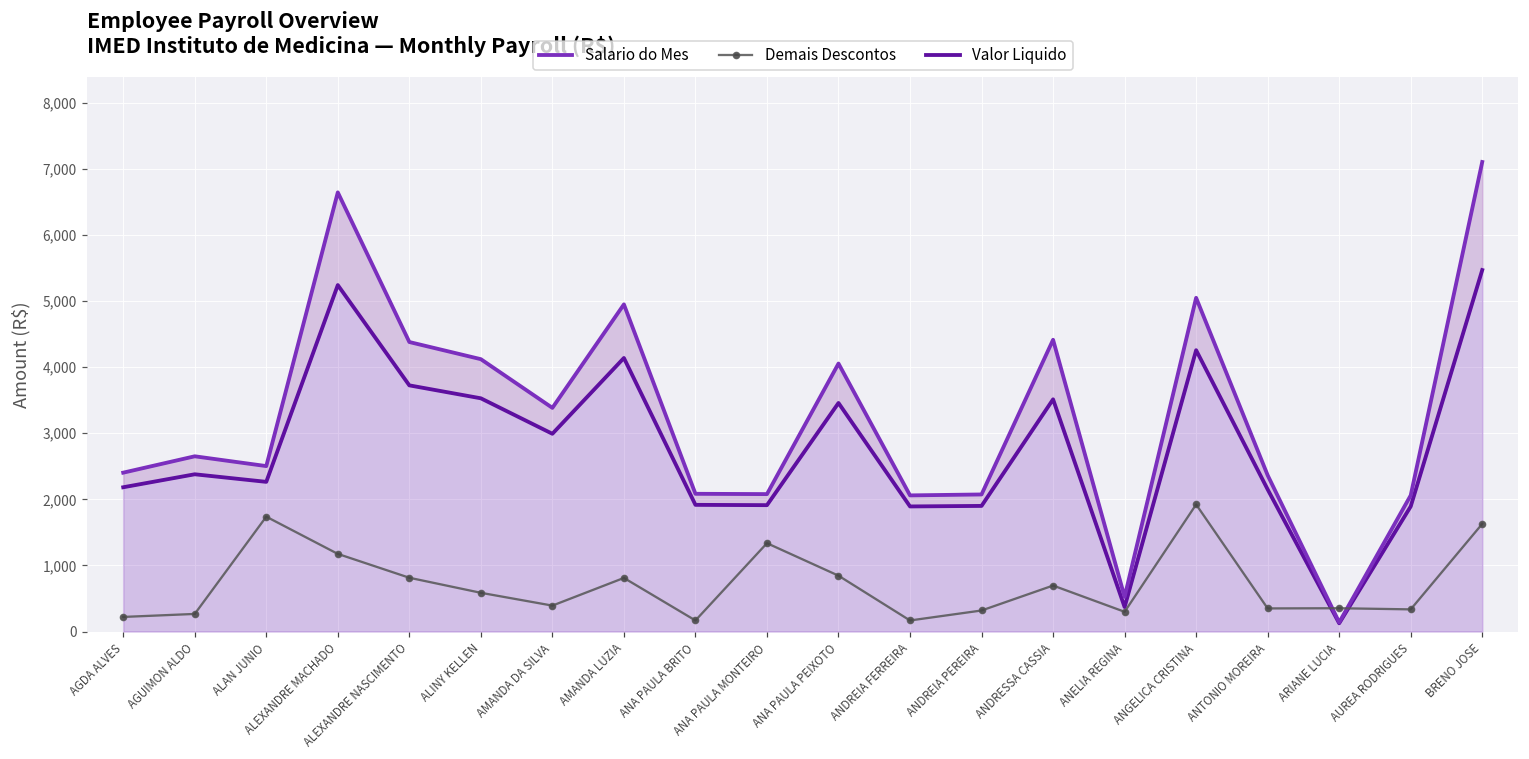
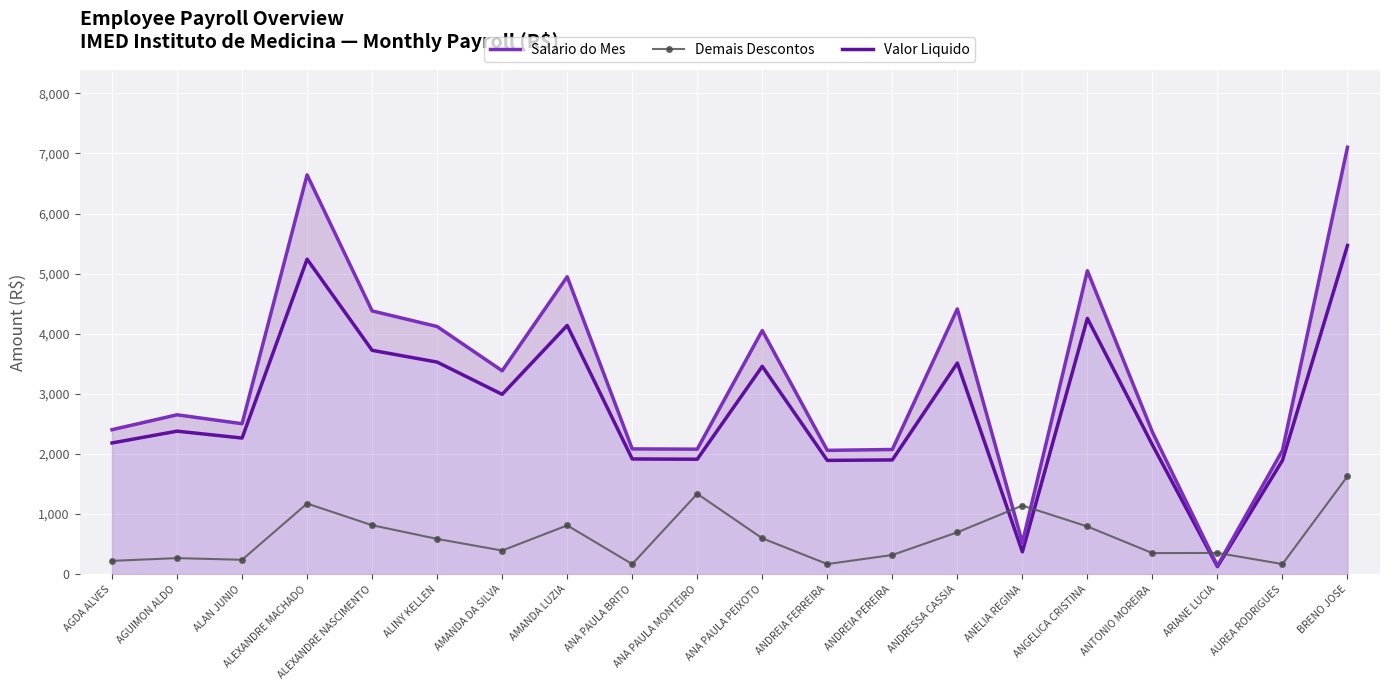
  {
    "Demais Descontos": {
      "AGDA ALVES": "200",
      "AGUIMON ALDO": "300",
-     "ALAN JUNIO": "1,700",
+     "ALAN JUNIO": "200",
      "ALEXANDRE MACHADO": "1,200",
      "ALEXANDRE NASCIMENTO": "800",
      "ALINY KELLEN": "600",
      "AMANDA DA SILVA": "400",
      "AMANDA LUZIA": "800",
      "ANA PAULA BRITO": "200",
      "ANA PAULA MONTEIRO": "1,300",
-     "ANA PAULA PEIXOTO": "800",
+     "ANA PAULA PEIXOTO": "600",
      "ANDREIA FERREIRA": "200",
      "ANDREIA PEREIRA": "300",
      "ANDRESSA CASSIA": "700",
-     "ANELIA REGINA": "300",
-     "ANGELICA CRISTINA": "1,900",
+     "ANELIA REGINA": "1,100",
+     "ANGELICA CRISTINA": "800",
      "ANTONIO MOREIRA": "300",
      "ARIANE LUCIA": "400",
-     "AUREA RODRIGUES": "300",
+     "AUREA RODRIGUES": "200",
      "BRENO JOSE": "1,600"
    }
  }
